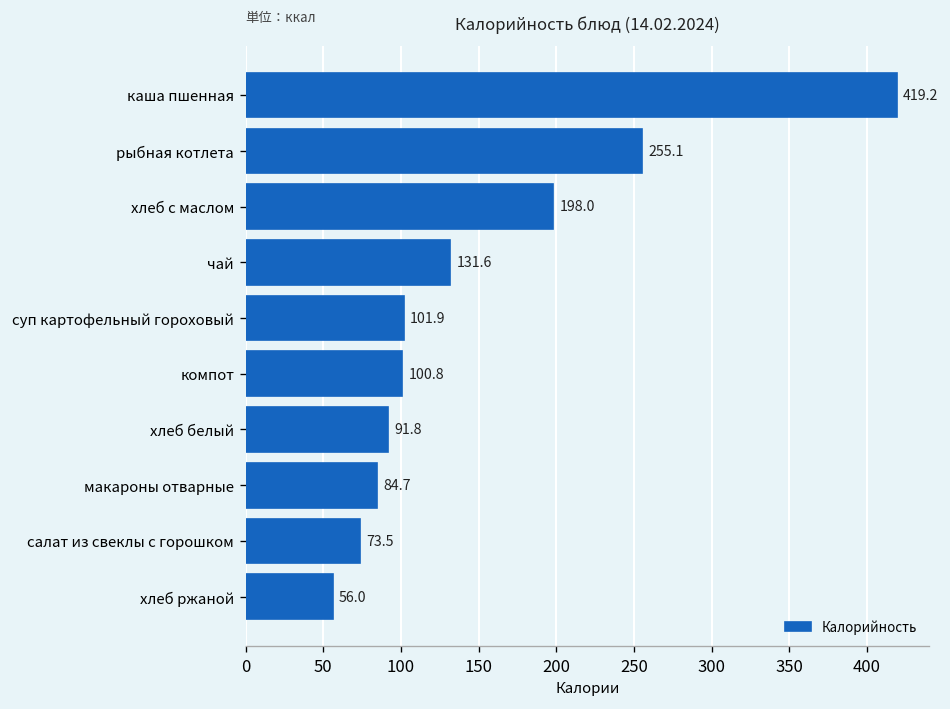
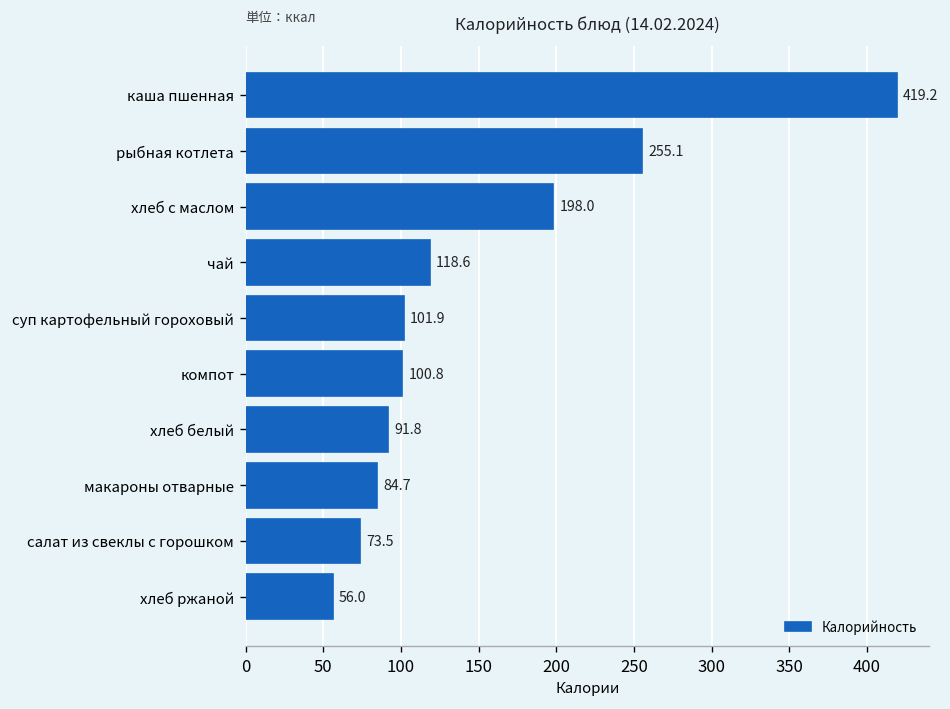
  {
    "каша пшенная": 419.2,
    "рыбная котлета": 255.1,
    "хлеб с маслом": 198.0,
-   "чай": 131.6,
+   "чай": 118.6,
    "суп картофельный гороховый": 101.9,
    "компот": 100.8,
    "хлеб белый": 91.8,
    "макароны отварные": 84.7,
    "салат из свеклы с горошком": 73.5,
    "хлеб ржаной": 56.0
  }
